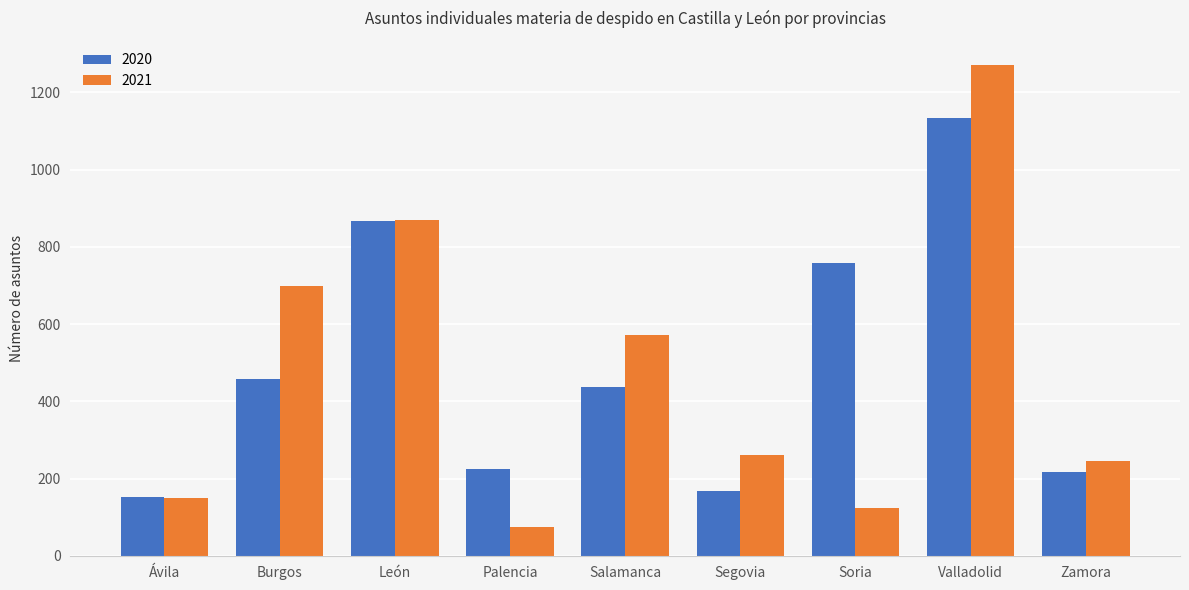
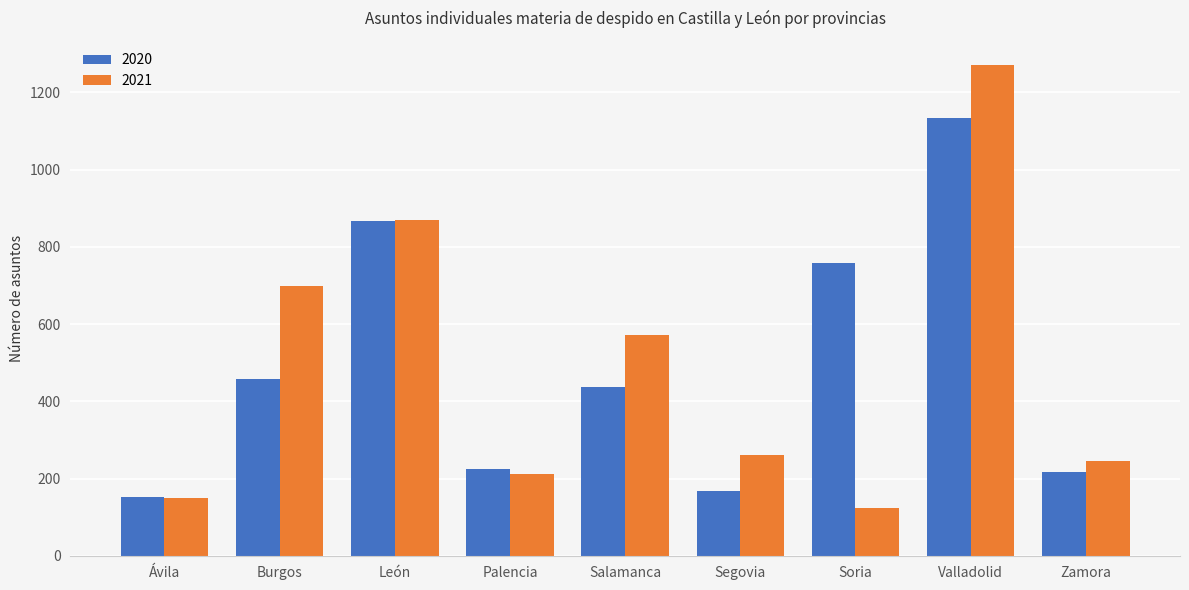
  {
    "2020": {
      "Ávila": 150,
      "Burgos": 460,
      "León": 870,
      "Palencia": 230,
      "Salamanca": 440,
      "Segovia": 170,
      "Soria": 760,
      "Valladolid": 1130,
      "Zamora": 220
    },
    "2021": {
      "Ávila": 150,
      "Burgos": 700,
      "León": 870,
-     "Palencia": 70,
+     "Palencia": 210,
      "Salamanca": 570,
      "Segovia": 260,
      "Soria": 130,
      "Valladolid": 1270,
      "Zamora": 250
    }
  }
